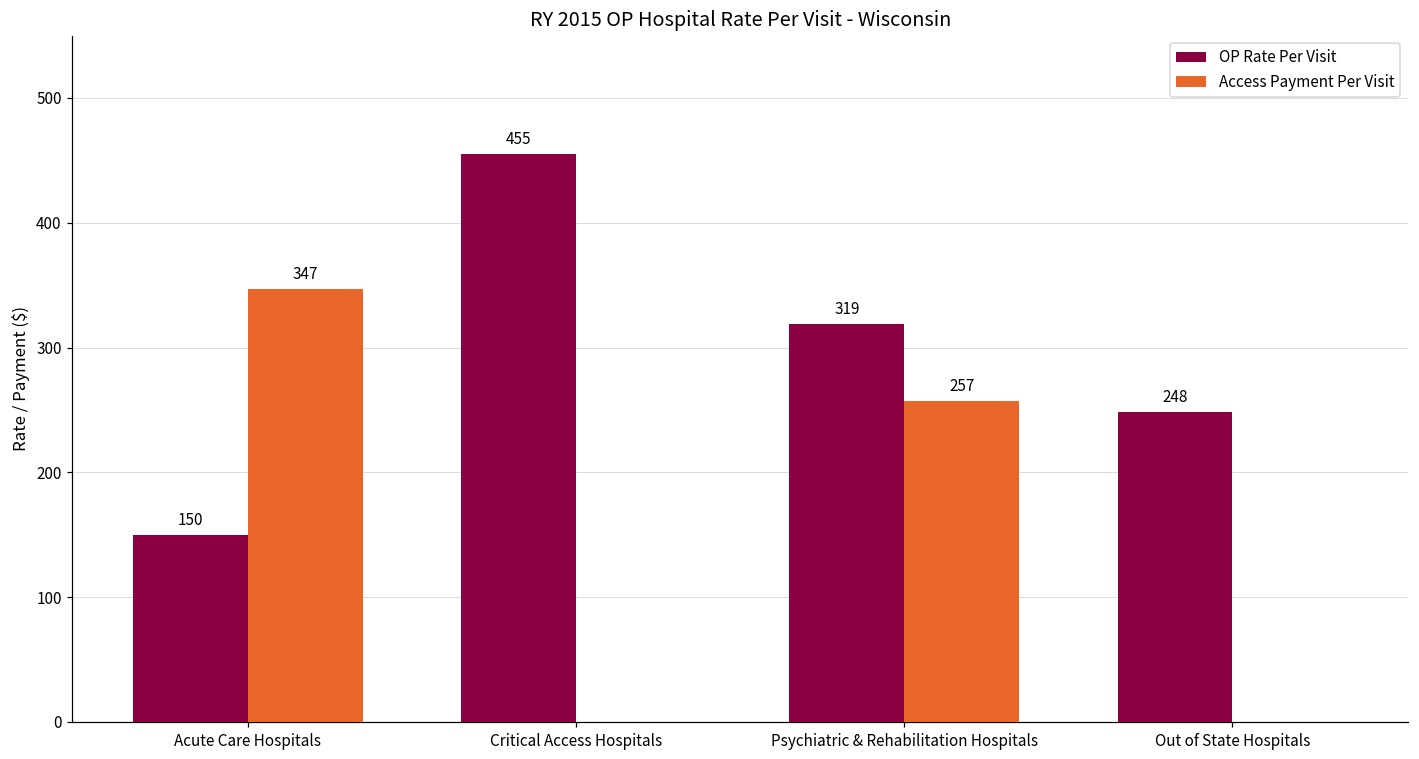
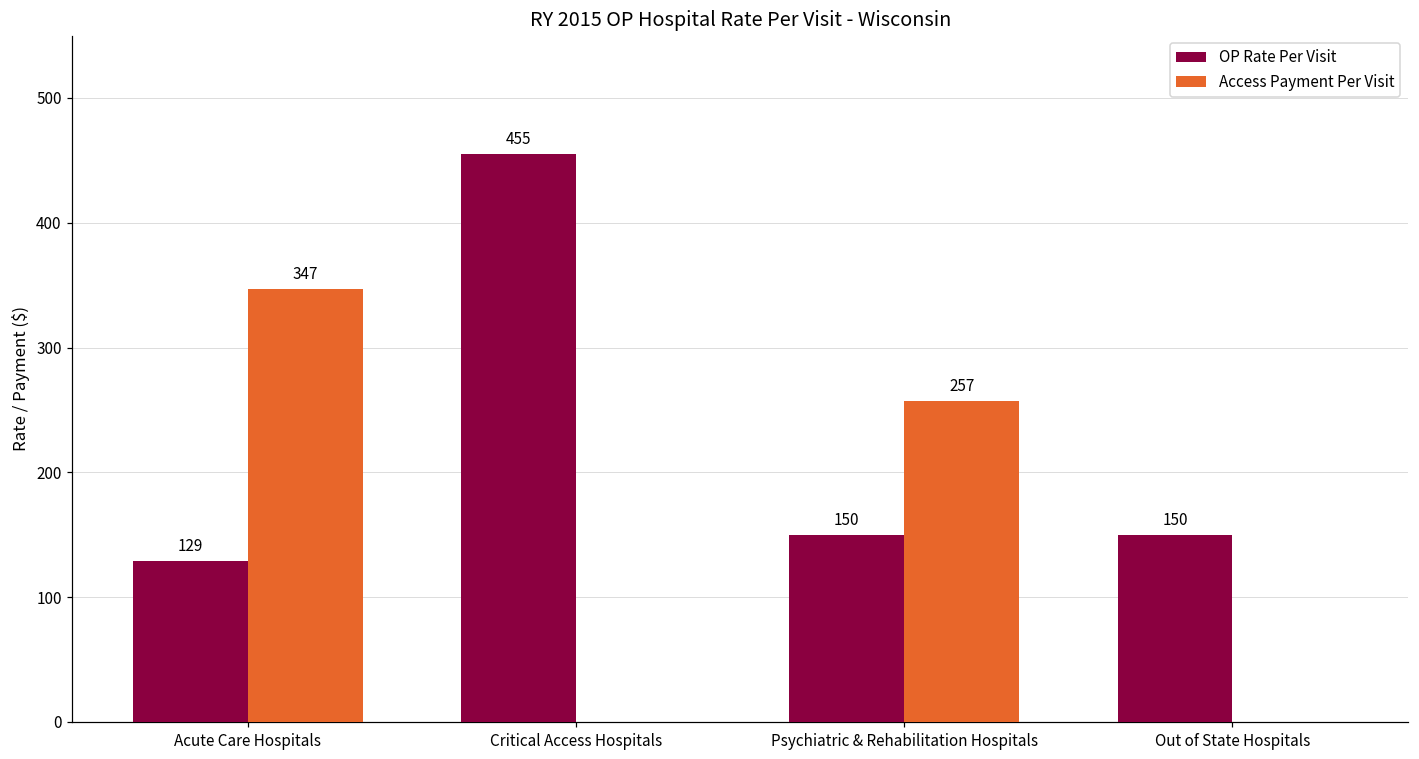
  {
    "OP Rate Per Visit": {
-     "Acute Care Hospitals": 150,
+     "Acute Care Hospitals": 129,
      "Critical Access Hospitals": 455,
-     "Psychiatric & Rehabilitation Hospitals": 319,
-     "Out of State Hospitals": 248
+     "Psychiatric & Rehabilitation Hospitals": 150,
+     "Out of State Hospitals": 150
    },
    "Access Payment Per Visit": {
      "Acute Care Hospitals": 347,
      "Psychiatric & Rehabilitation Hospitals": 257
    }
  }
